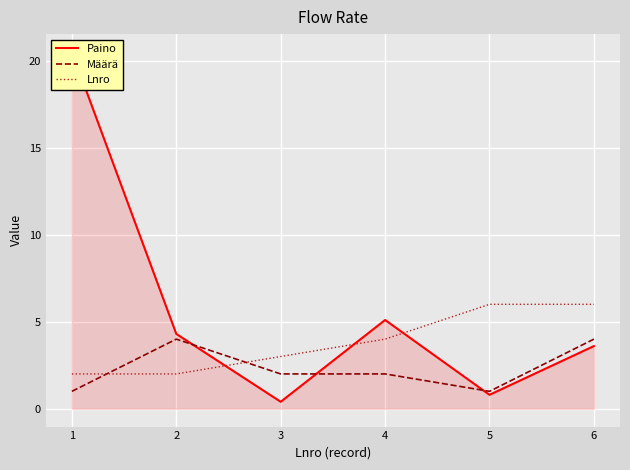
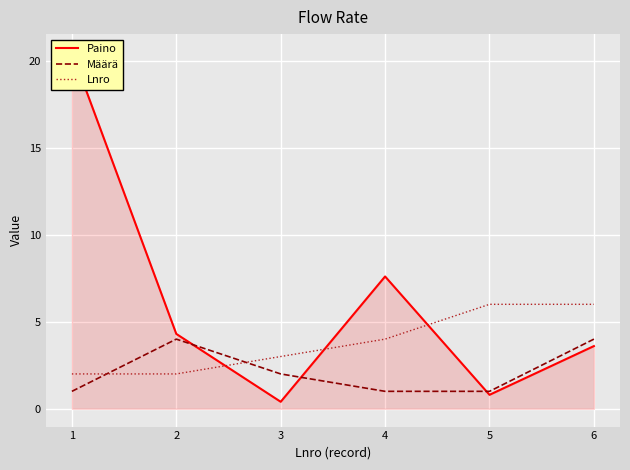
  {
    "Paino": {
      "2": 4.3,
      "3": 0.4,
-     "4": 5.1,
+     "4": 7.6,
      "5": 0.8,
      "6": 3.6
    },
    "Määrä": {
      "1": 1,
      "2": 4,
      "3": 2,
-     "4": 2,
+     "4": 1,
      "5": 1,
      "6": 4
    },
    "Lnro": {
      "1": 2.0,
      "2": 2.0,
      "3": 3.0,
      "4": 4.0,
      "5": 6.0,
      "6": 6.0
    }
  }
